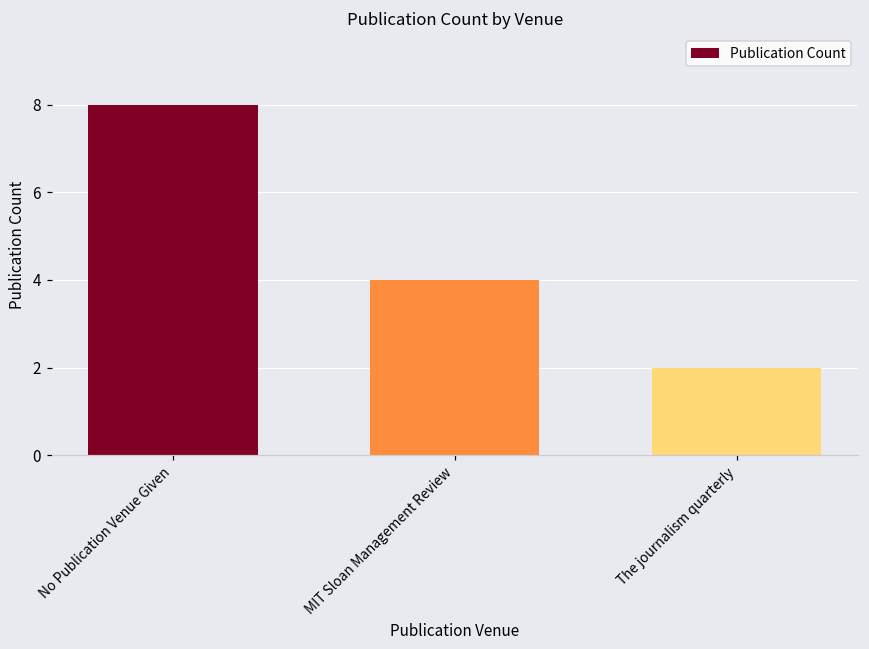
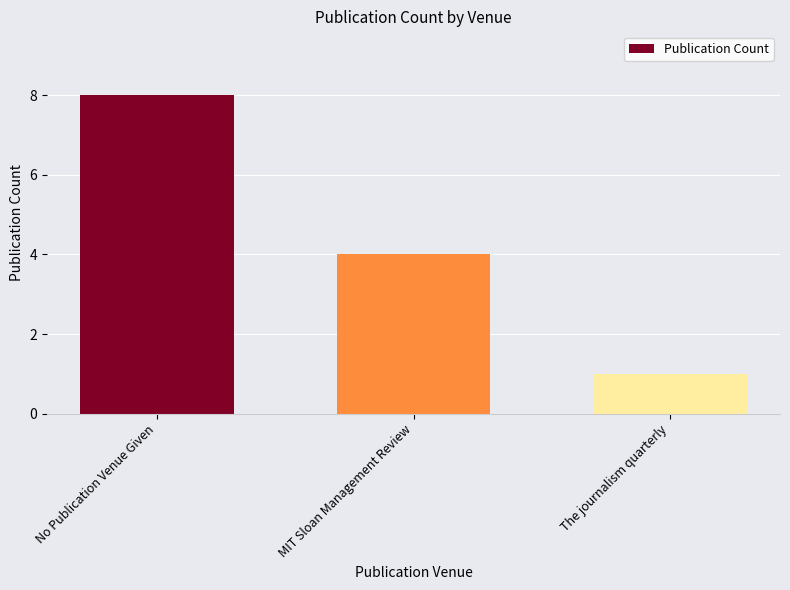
  {
    "No Publication Venue Given": 8,
    "MIT Sloan Management Review": 4,
-   "The journalism quarterly": 2
+   "The journalism quarterly": 1
  }
